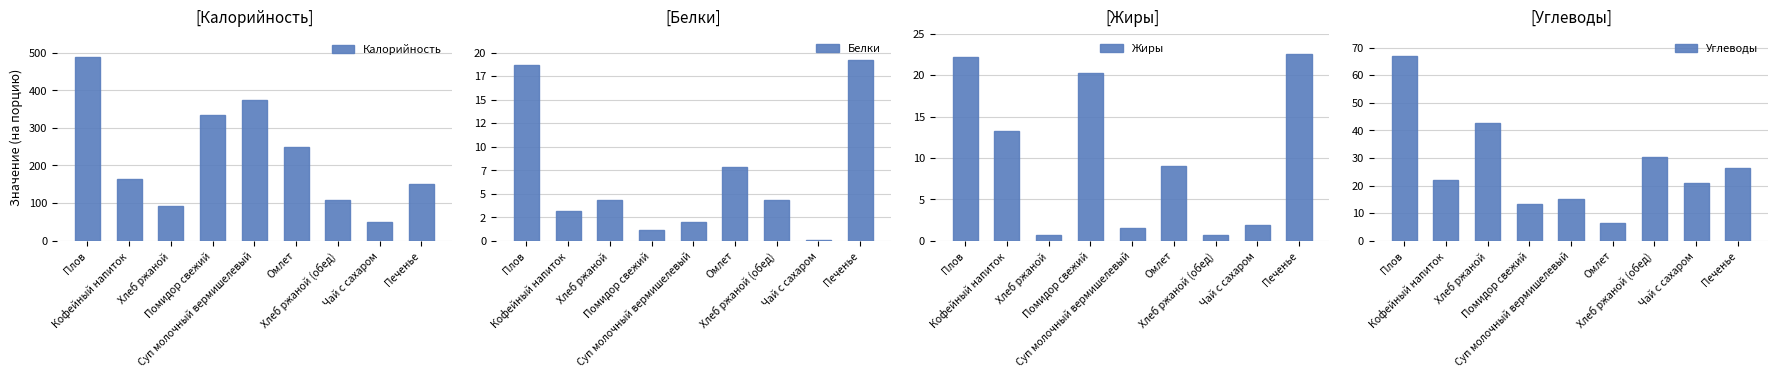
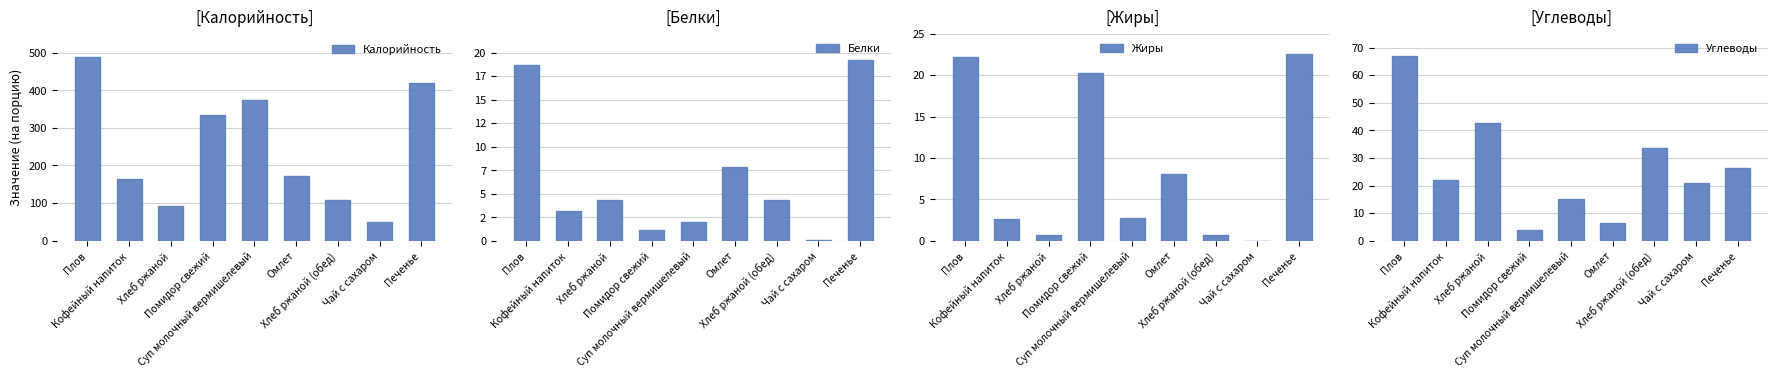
  {
    "[Калорийность]": {
      "Плов": 490,
      "Кофейный напиток": 160,
      "Хлеб ржаной": 90,
      "Помидор свежий": 330,
      "Суп молочный вермишелевый": 370,
-     "Омлет": 250,
+     "Омлет": 170,
      "Хлеб ржаной (обед)": 110,
      "Чай с сахаром": 50,
-     "Печенье": 150
+     "Печенье": 420
    },
    "[Жиры]": {
      "Плов": 22,
-     "Кофейный напиток": 13,
+     "Кофейный напиток": 3,
      "Хлеб ржаной": 1,
      "Помидор свежий": 20,
-     "Суп молочный вермишелевый": 1,
-     "Омлет": 9,
+     "Суп молочный вермишелевый": 3,
+     "Омлет": 8,
      "Хлеб ржаной (обед)": 1,
-     "Чай с сахаром": 2,
+     "Чай с сахаром": 0,
      "Печенье": 23
    },
    "[Углеводы]": {
      "Плов": 67,
      "Кофейный напиток": 22,
      "Хлеб ржаной": 43,
-     "Помидор свежий": 13,
+     "Помидор свежий": 4,
      "Суп молочный вермишелевый": 15,
      "Омлет": 6,
-     "Хлеб ржаной (обед)": 30,
+     "Хлеб ржаной (обед)": 34,
      "Чай с сахаром": 21,
      "Печенье": 26
    }
  }
